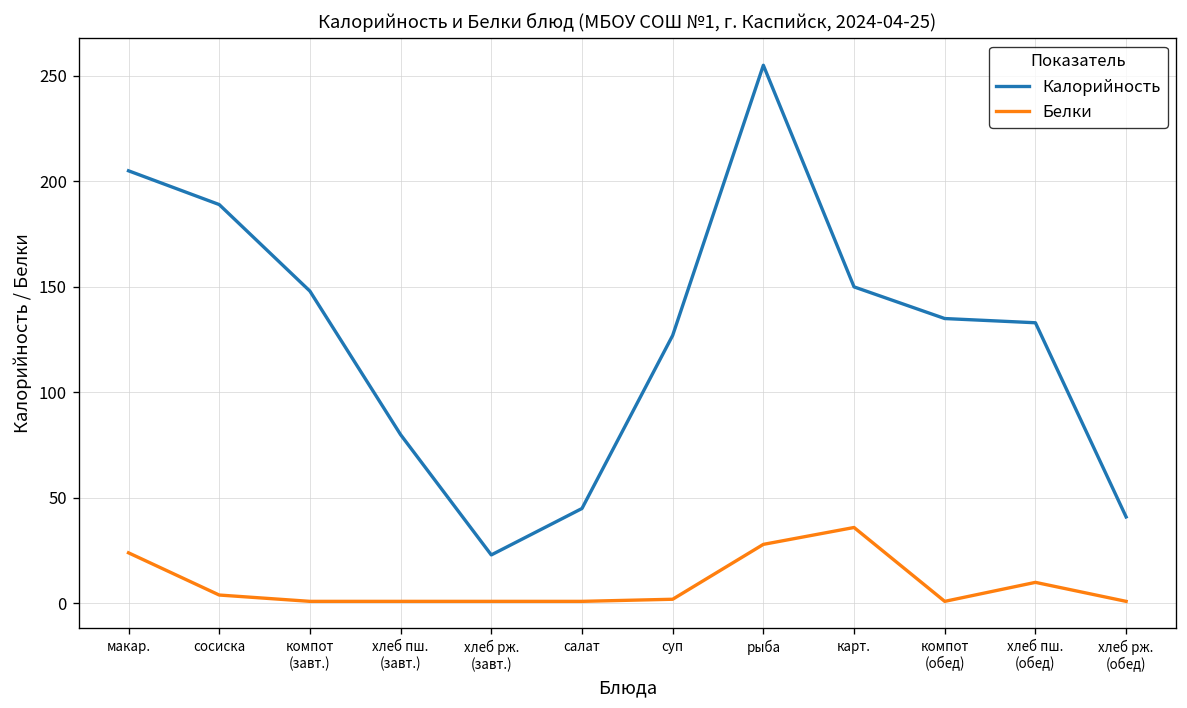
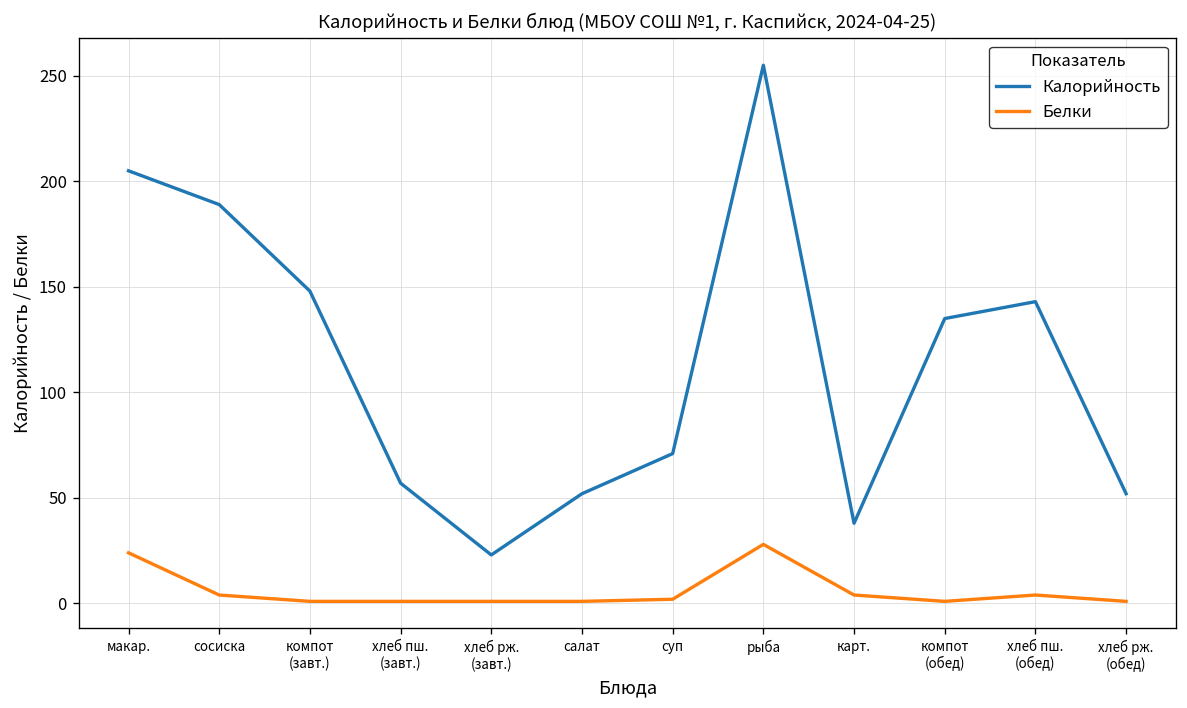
  {
    "Калорийность": {
      "макар.": 205,
      "сосиска": 189,
      "компот (завт.)": 148,
-     "хлеб пш. (завт.)": 80,
+     "хлеб пш. (завт.)": 57,
      "хлеб рж. (завт.)": 23,
-     "салат": 45,
-     "суп": 127,
+     "салат": 52,
+     "суп": 71,
      "рыба": 255,
-     "карт.": 150,
+     "карт.": 38,
      "компот (обед)": 135,
-     "хлеб пш. (обед)": 133,
-     "хлеб рж. (обед)": 41
+     "хлеб пш. (обед)": 143,
+     "хлеб рж. (обед)": 52
    },
    "Белки": {
      "макар.": 24,
      "сосиска": 4,
      "компот (завт.)": 1,
      "хлеб пш. (завт.)": 1,
      "хлеб рж. (завт.)": 1,
      "салат": 1,
      "суп": 2,
      "рыба": 28,
-     "карт.": 36,
+     "карт.": 4,
      "компот (обед)": 1,
-     "хлеб пш. (обед)": 10,
+     "хлеб пш. (обед)": 4,
      "хлеб рж. (обед)": 1
    }
  }
